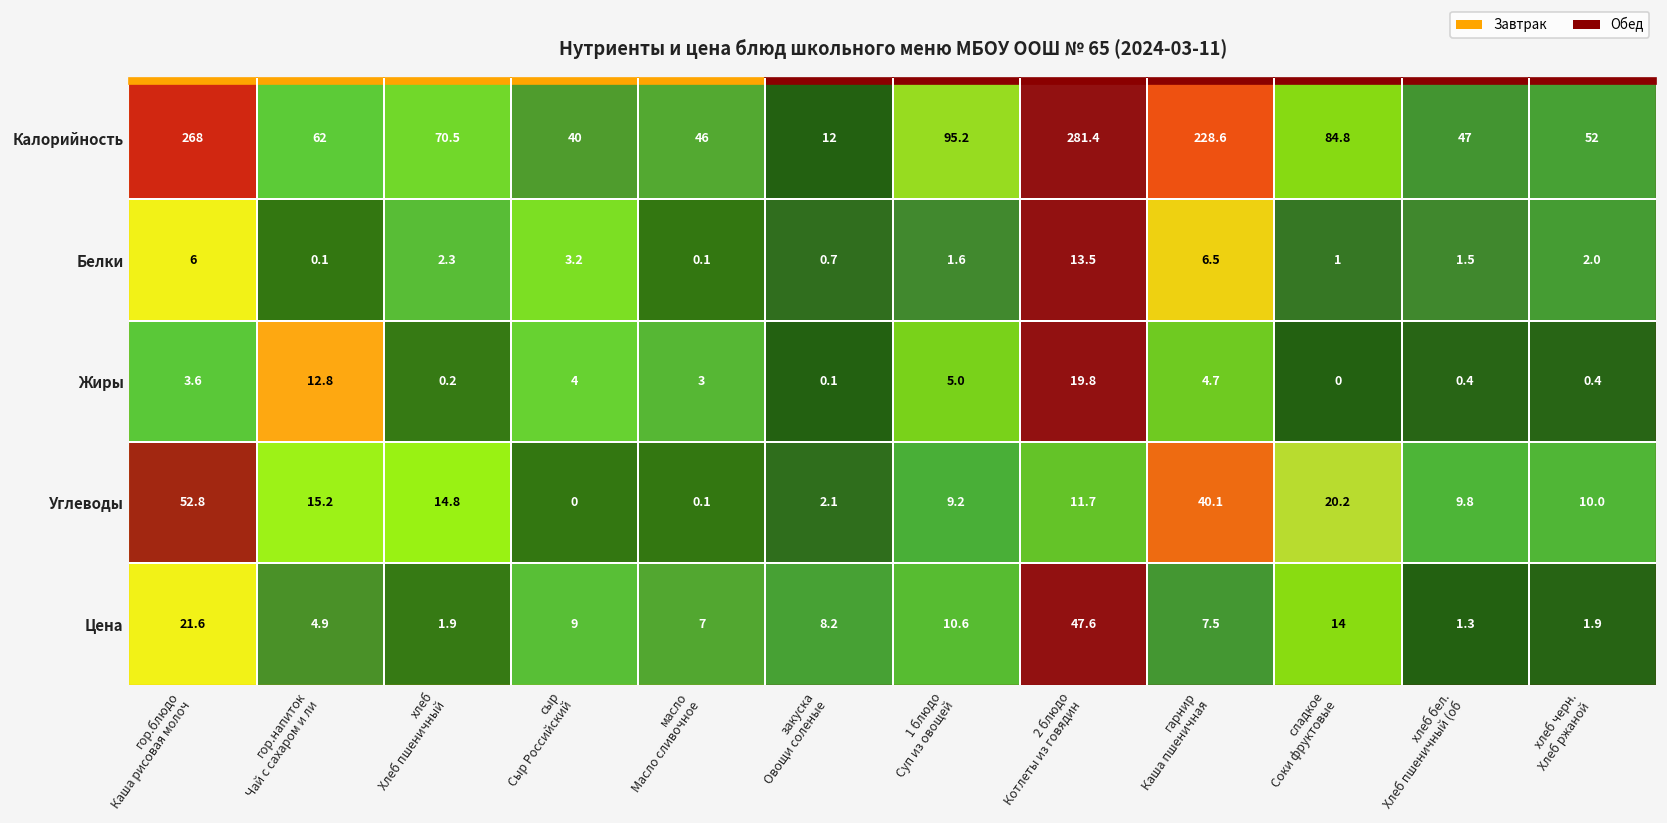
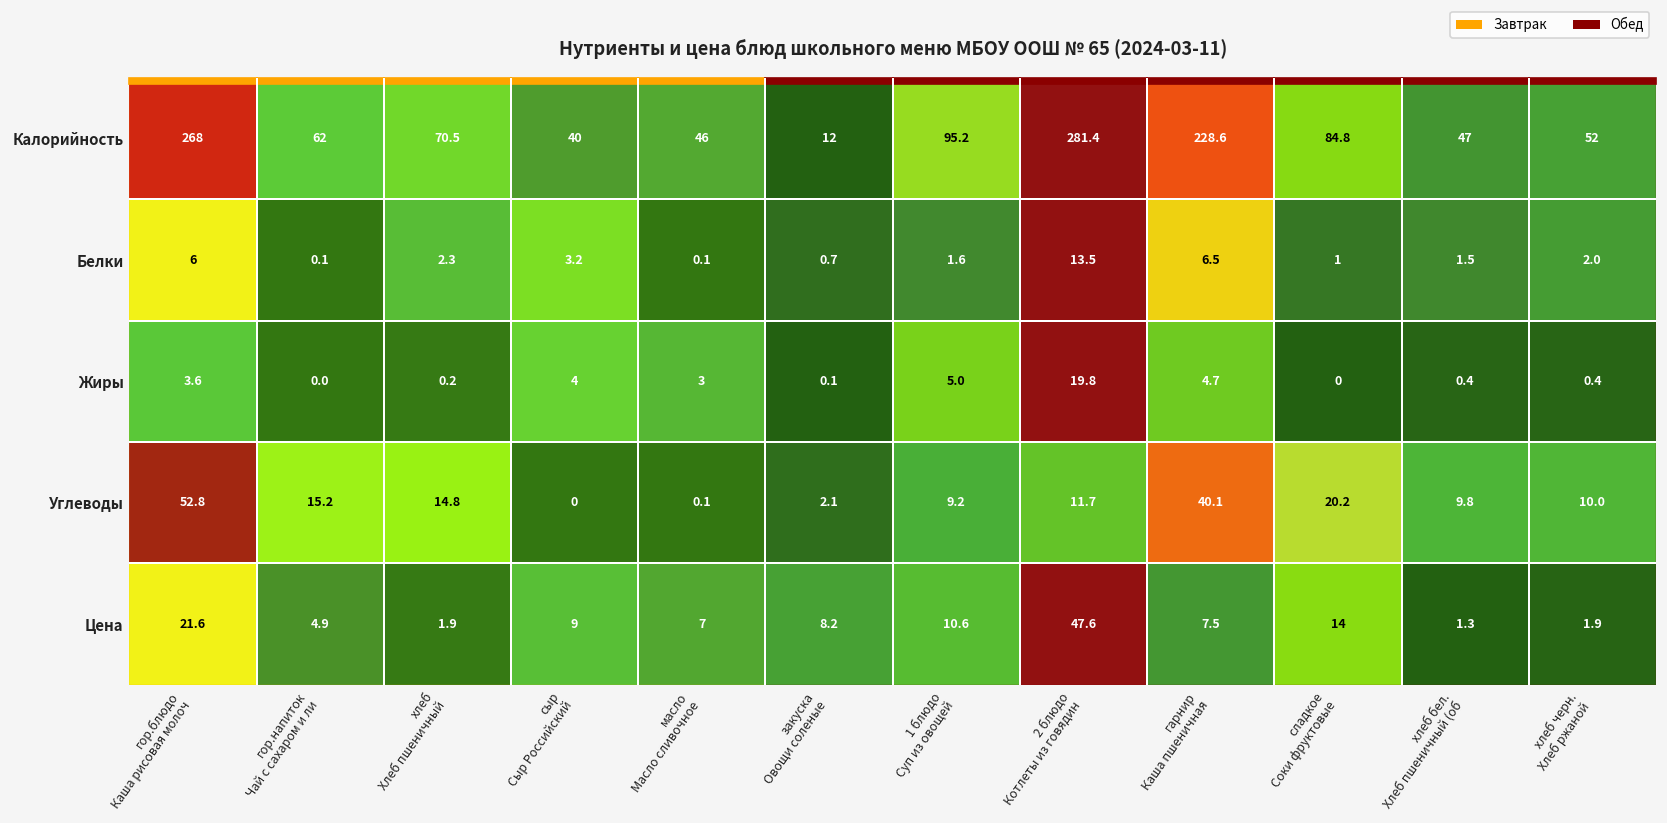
  {
    "Калорийность": {
      "гор.блюдо Каша рисовая молоч": 268,
      "гор.напиток Чай с сахаром и ли": 62,
      "хлеб Хлеб пшеничный": 70.5,
      "сыр Сыр Российский": 40,
      "масло Масло сливочное": 46,
      "закуска Овощи соленые": 12,
      "1 блюдо Суп из овощей": 95.2,
      "2 блюдо Котлеты из говядин": 281.4,
      "гарнир Каша пшеничная": 228.6,
      "сладкое Соки фруктовые": 84.8,
      "хлеб бел. Хлеб пшеничный (об": 47,
      "хлеб черн. Хлеб ржаной": 52
    },
    "Белки": {
      "гор.блюдо Каша рисовая молоч": 6,
      "гор.напиток Чай с сахаром и ли": 0.1,
      "хлеб Хлеб пшеничный": 2.3,
      "сыр Сыр Российский": 3.2,
      "масло Масло сливочное": 0.1,
      "закуска Овощи соленые": 0.7,
      "1 блюдо Суп из овощей": 1.6,
      "2 блюдо Котлеты из говядин": 13.5,
      "гарнир Каша пшеничная": 6.5,
      "сладкое Соки фруктовые": 1,
      "хлеб бел. Хлеб пшеничный (об": 1.5,
      "хлеб черн. Хлеб ржаной": 2.0
    },
    "Жиры": {
      "гор.блюдо Каша рисовая молоч": 3.6,
-     "гор.напиток Чай с сахаром и ли": 12.8,
+     "гор.напиток Чай с сахаром и ли": 0.0,
      "хлеб Хлеб пшеничный": 0.2,
      "сыр Сыр Российский": 4,
      "масло Масло сливочное": 3,
      "закуска Овощи соленые": 0.1,
      "1 блюдо Суп из овощей": 5.0,
      "2 блюдо Котлеты из говядин": 19.8,
      "гарнир Каша пшеничная": 4.7,
      "сладкое Соки фруктовые": 0,
      "хлеб бел. Хлеб пшеничный (об": 0.4,
      "хлеб черн. Хлеб ржаной": 0.4
    },
    "Углеводы": {
      "гор.блюдо Каша рисовая молоч": 52.8,
      "гор.напиток Чай с сахаром и ли": 15.2,
      "хлеб Хлеб пшеничный": 14.8,
      "сыр Сыр Российский": 0,
      "масло Масло сливочное": 0.1,
      "закуска Овощи соленые": 2.1,
      "1 блюдо Суп из овощей": 9.2,
      "2 блюдо Котлеты из говядин": 11.7,
      "гарнир Каша пшеничная": 40.1,
      "сладкое Соки фруктовые": 20.2,
      "хлеб бел. Хлеб пшеничный (об": 9.8,
      "хлеб черн. Хлеб ржаной": 10.0
    },
    "Цена": {
      "гор.блюдо Каша рисовая молоч": 21.6,
      "гор.напиток Чай с сахаром и ли": 4.9,
      "хлеб Хлеб пшеничный": 1.9,
      "сыр Сыр Российский": 9,
      "масло Масло сливочное": 7,
      "закуска Овощи соленые": 8.2,
      "1 блюдо Суп из овощей": 10.6,
      "2 блюдо Котлеты из говядин": 47.6,
      "гарнир Каша пшеничная": 7.5,
      "сладкое Соки фруктовые": 14,
      "хлеб бел. Хлеб пшеничный (об": 1.3,
      "хлеб черн. Хлеб ржаной": 1.9
    }
  }
